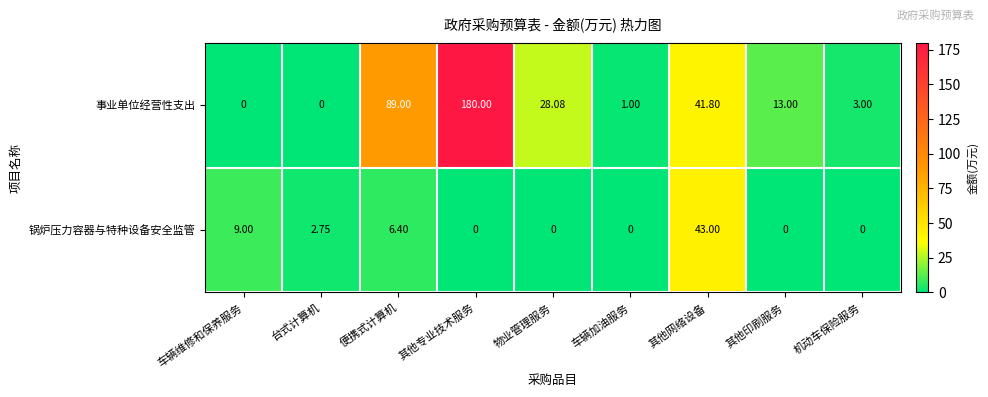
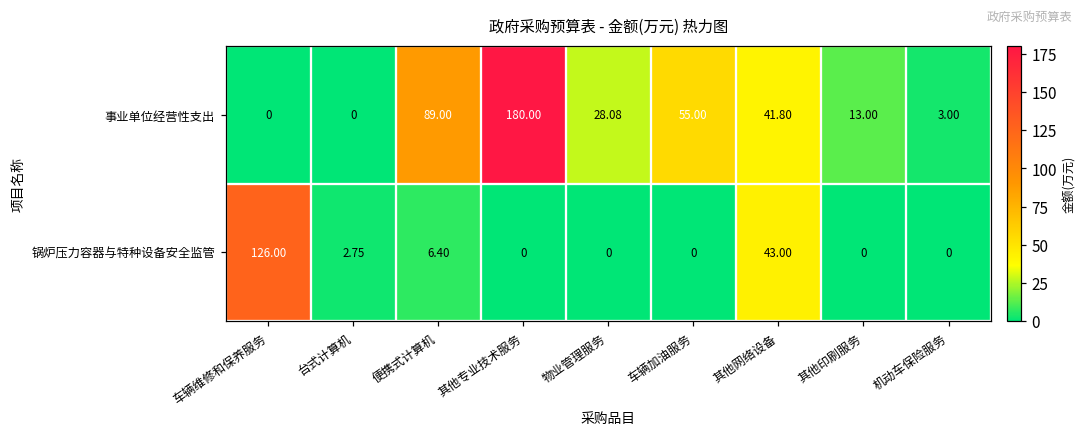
  {
    "事业单位经营性支出": {
      "车辆维修和保养服务": 0,
      "台式计算机": 0,
      "便携式计算机": 89.00,
      "其他专业技术服务": 180.00,
      "物业管理服务": 28.08,
-     "车辆加油服务": 1.00,
+     "车辆加油服务": 55.00,
      "其他网络设备": 41.80,
      "其他印刷服务": 13.00,
      "机动车保险服务": 3.00
    },
    "锅炉压力容器与特种设备安全监管": {
-     "车辆维修和保养服务": 9.00,
+     "车辆维修和保养服务": 126.00,
      "台式计算机": 2.75,
      "便携式计算机": 6.40,
      "其他专业技术服务": 0,
      "物业管理服务": 0,
      "车辆加油服务": 0,
      "其他网络设备": 43.00,
      "其他印刷服务": 0,
      "机动车保险服务": 0
    }
  }
